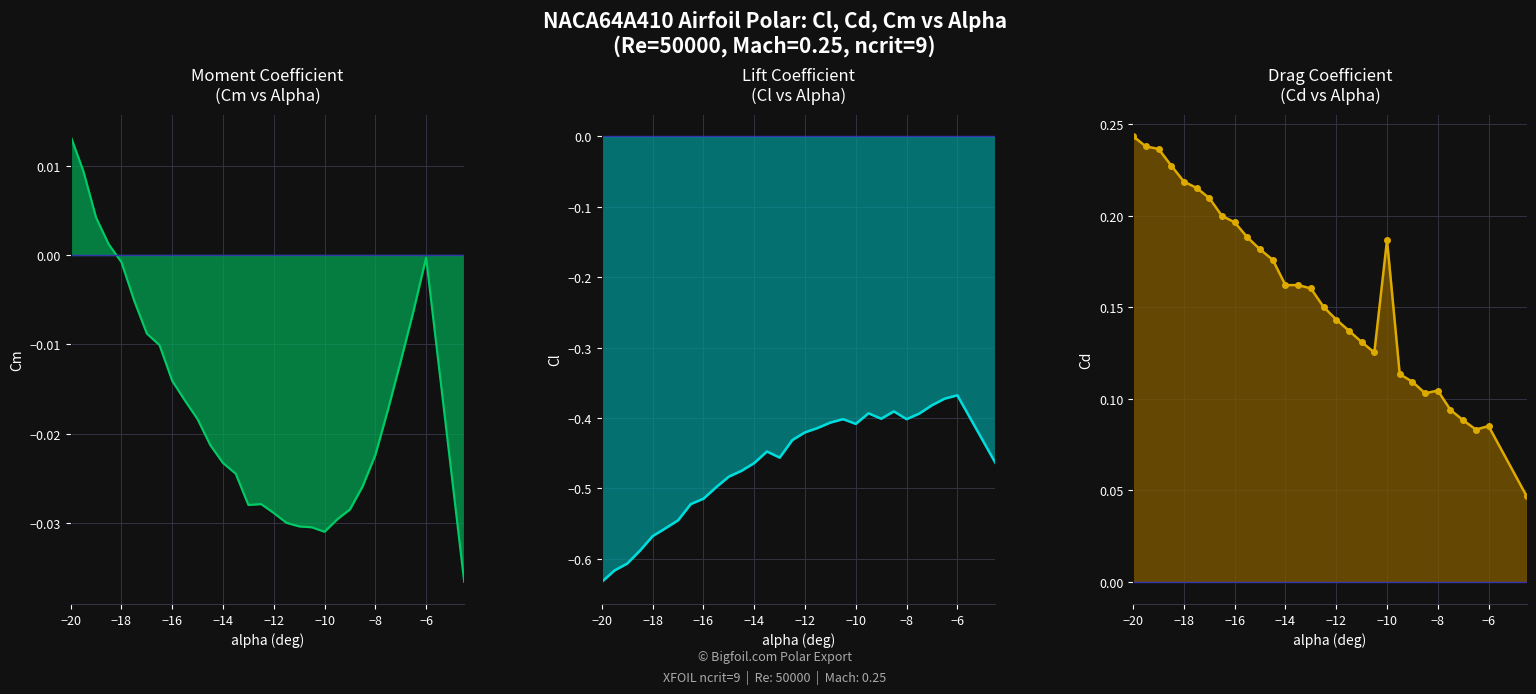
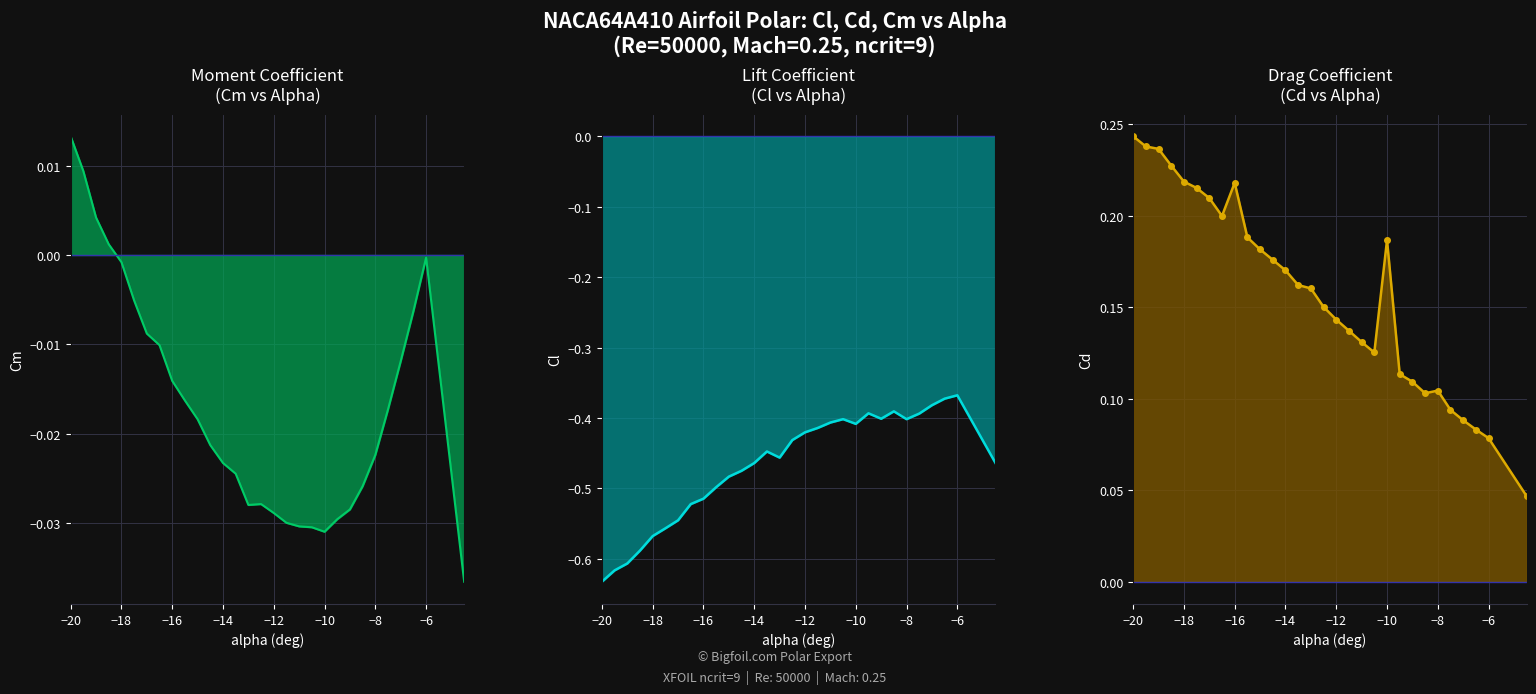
  {
    "Drag Coefficient (Cd vs Alpha)": {
      "−20": 0.244,
      "−18": 0.219,
-     "−16": 0.197,
-     "−14": 0.162,
+     "−16": 0.218,
+     "−14": 0.170,
      "−12": 0.143,
      "−10": 0.187,
      "−8": 0.105,
-     "−6": 0.085
+     "−6": 0.079
    }
  }
